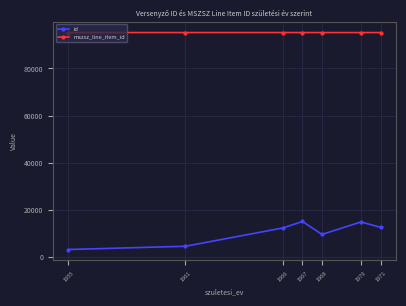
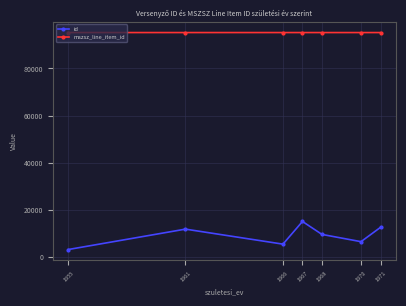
  {
    "id": {
      "1955": 3000,
-     "1961": 4000,
-     "1966": 12000,
+     "1961": 12000,
+     "1966": 5000,
      "1967": 15000,
      "1968": 9000,
-     "1970": 15000,
+     "1970": 6000,
      "1971": 12000
    },
    "mszsz_line_item_id": {
      "1961": 95000,
      "1966": 95000,
      "1967": 95000,
      "1968": 95000,
      "1970": 95000,
      "1971": 95000
    }
  }
